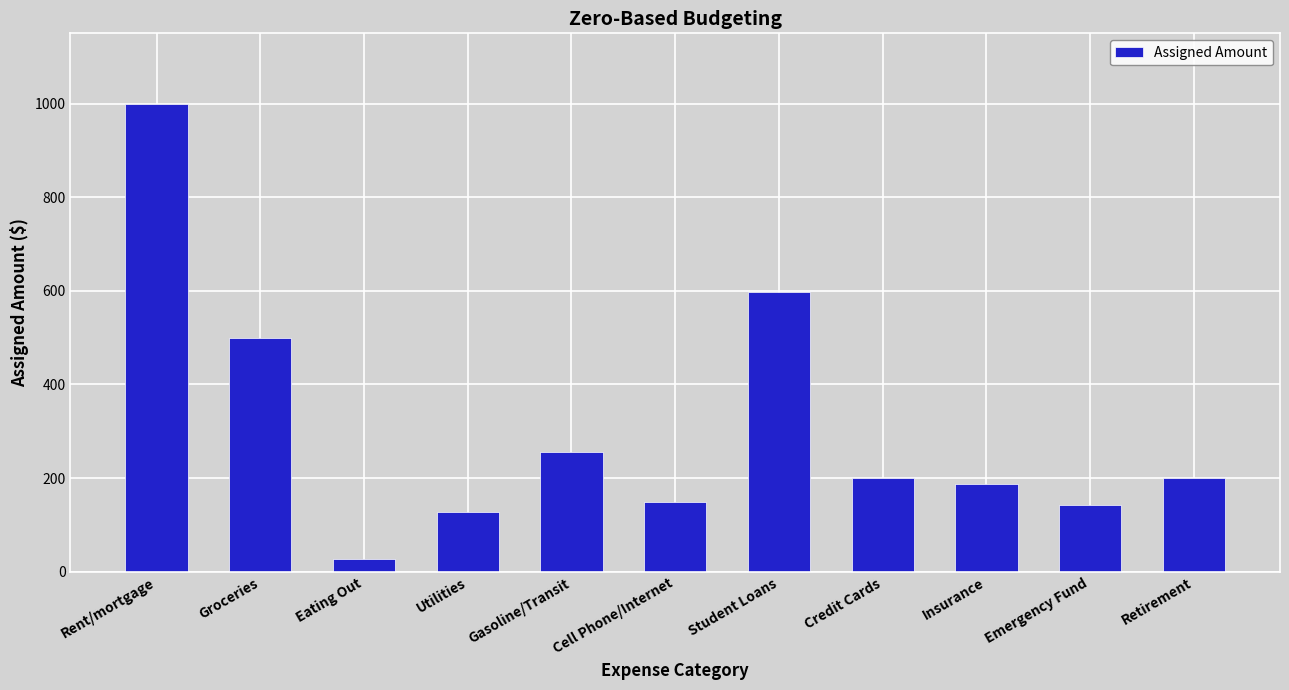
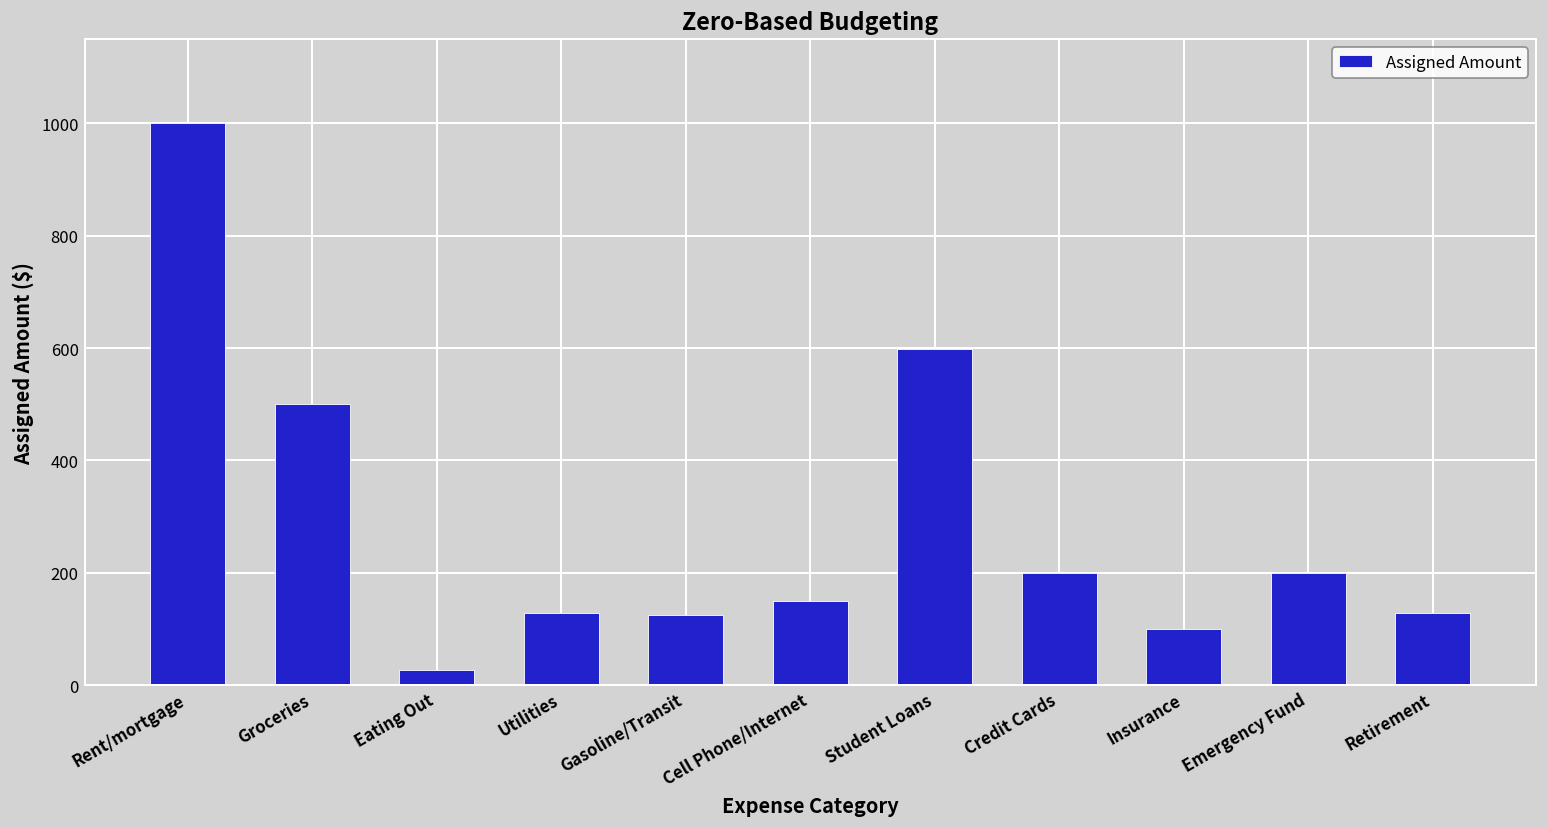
  {
    "Rent/mortgage": 1000,
    "Groceries": 500,
    "Eating Out": 30,
    "Utilities": 130,
-   "Gasoline/Transit": 260,
+   "Gasoline/Transit": 130,
    "Cell Phone/Internet": 150,
    "Student Loans": 600,
    "Credit Cards": 200,
-   "Insurance": 190,
-   "Emergency Fund": 140,
-   "Retirement": 200
+   "Insurance": 100,
+   "Emergency Fund": 200,
+   "Retirement": 130
  }
